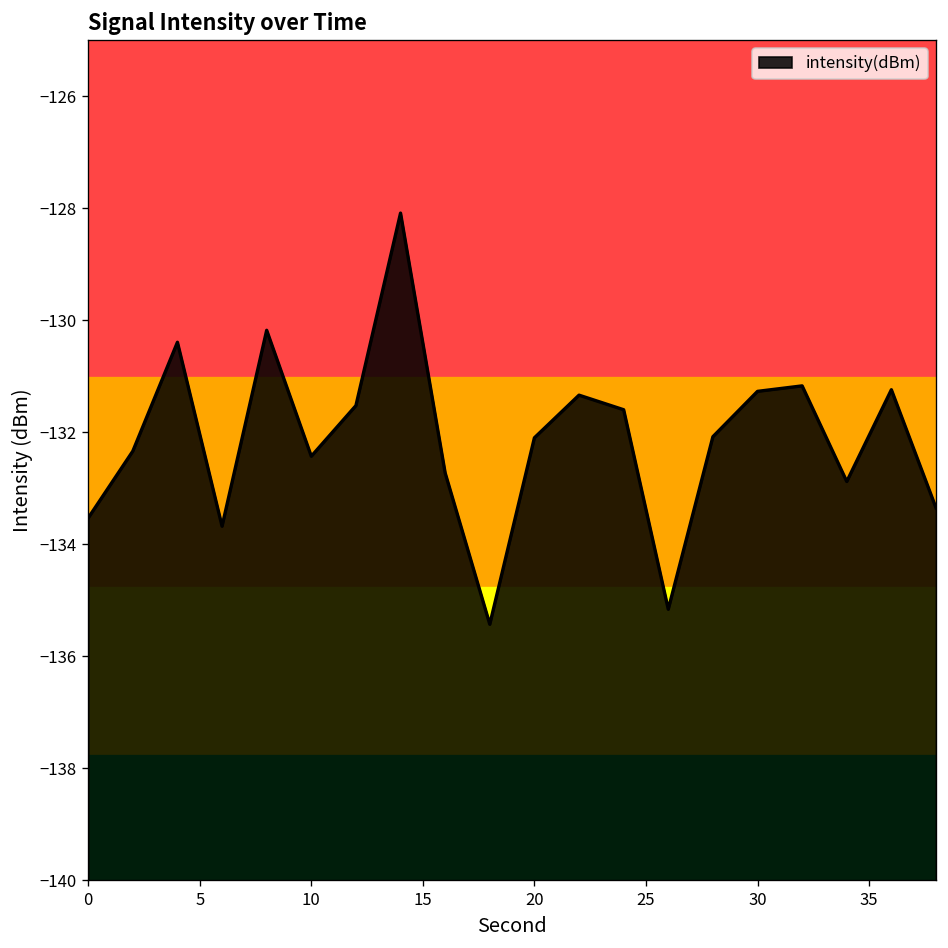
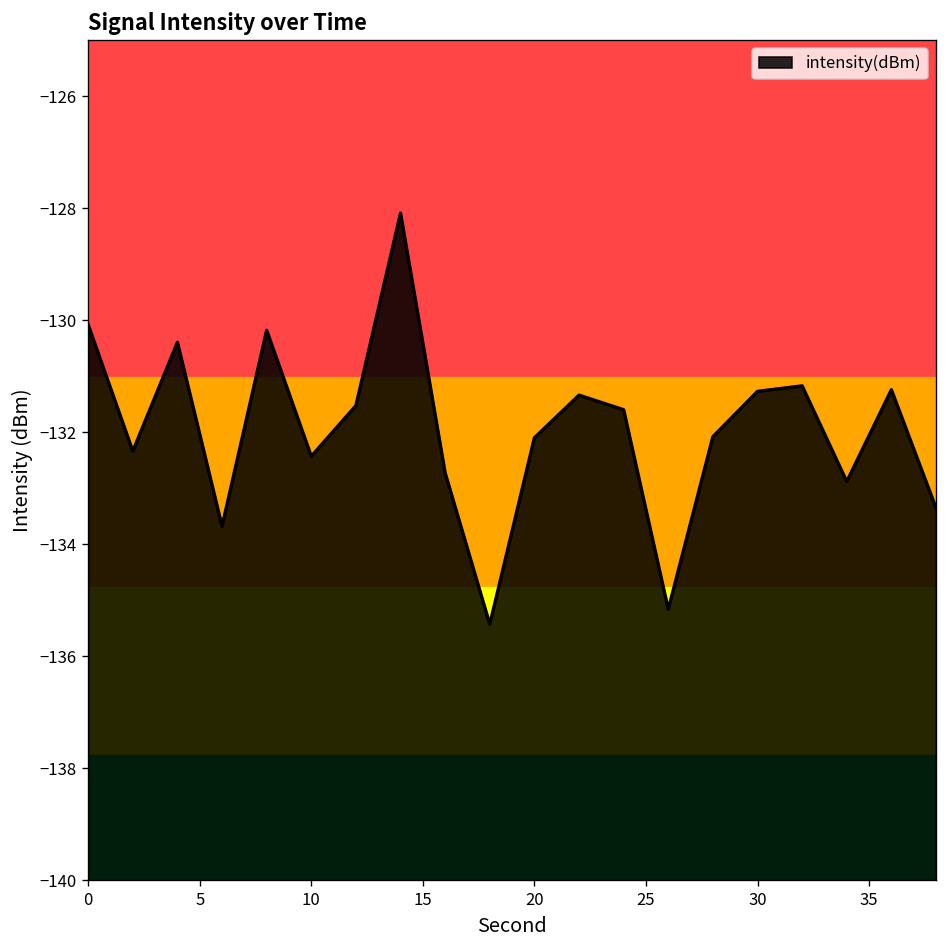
  {
-   "0": -133.5,
+   "0": -130.1,
    "10": -132.4,
    "20": -132.1,
    "30": -131.3
  }
